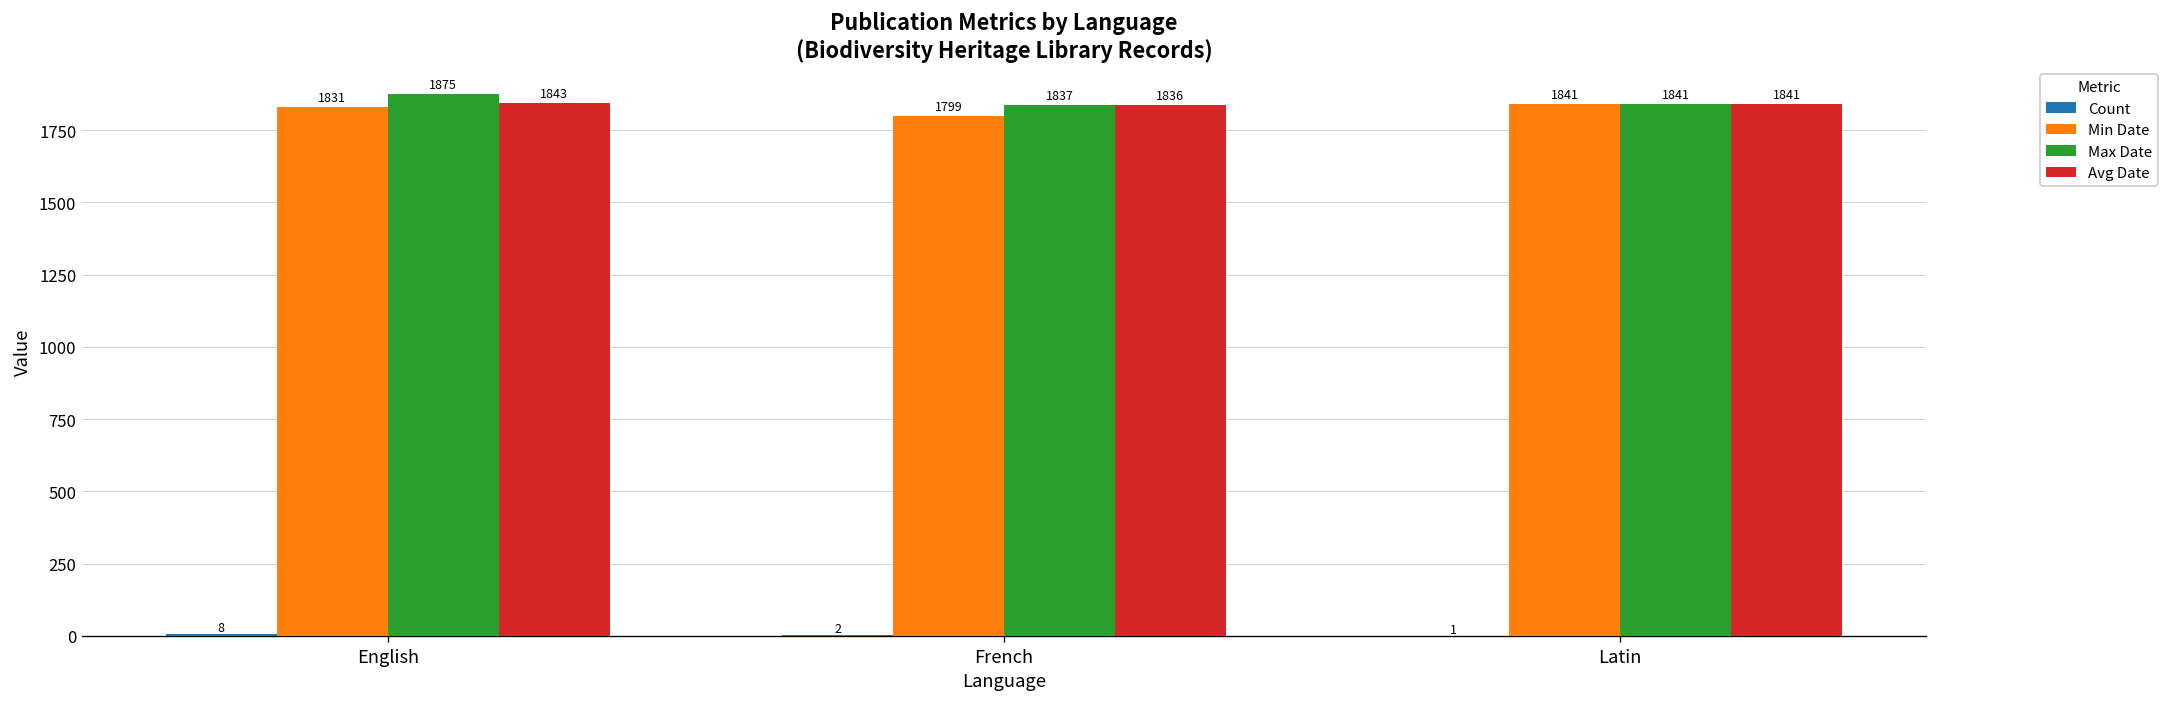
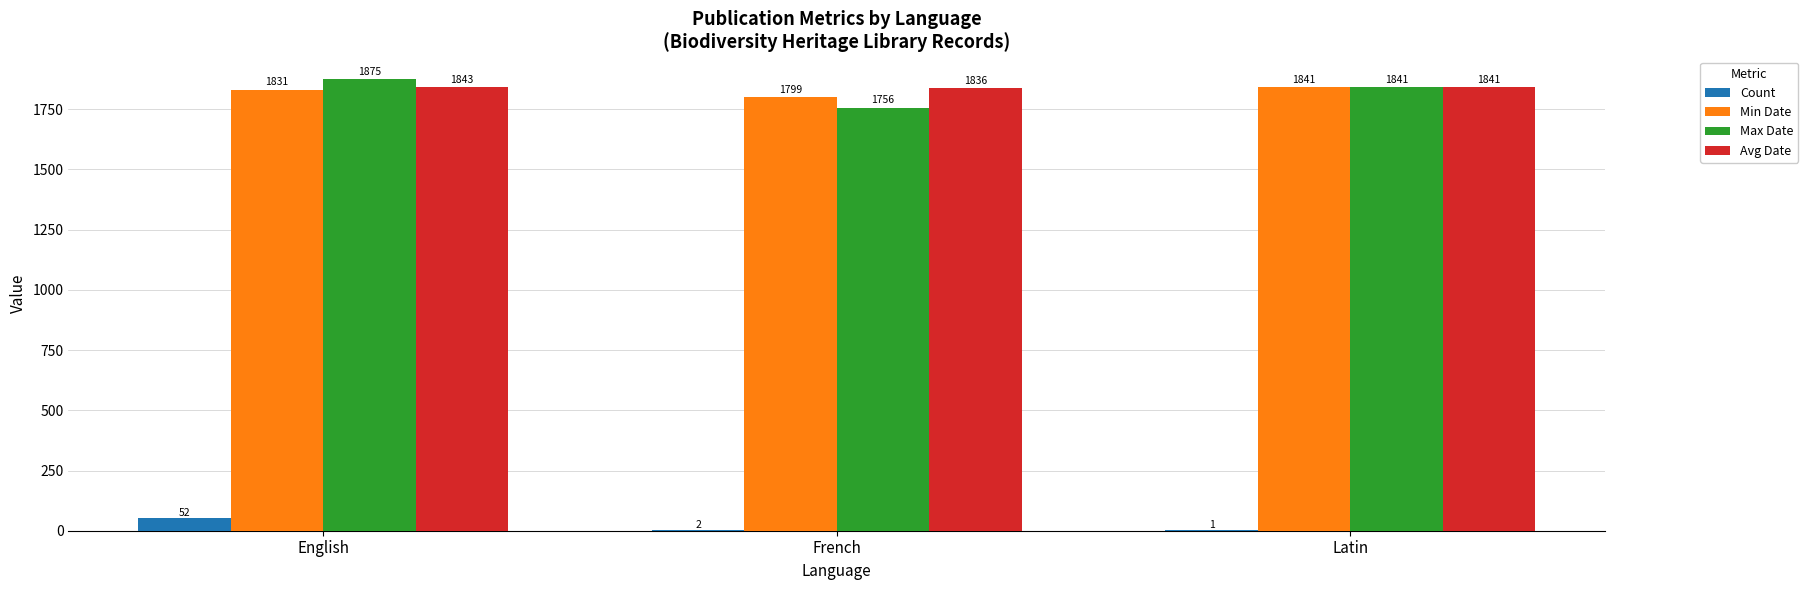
  {
    "Count": {
-     "English": 8,
+     "English": 52,
      "French": 2,
      "Latin": 1
    },
    "Min Date": {
      "English": 1831,
      "French": 1799,
      "Latin": 1841
    },
    "Max Date": {
      "English": 1875,
-     "French": 1837,
+     "French": 1756,
      "Latin": 1841
    },
    "Avg Date": {
      "English": 1843,
      "French": 1836,
      "Latin": 1841
    }
  }
